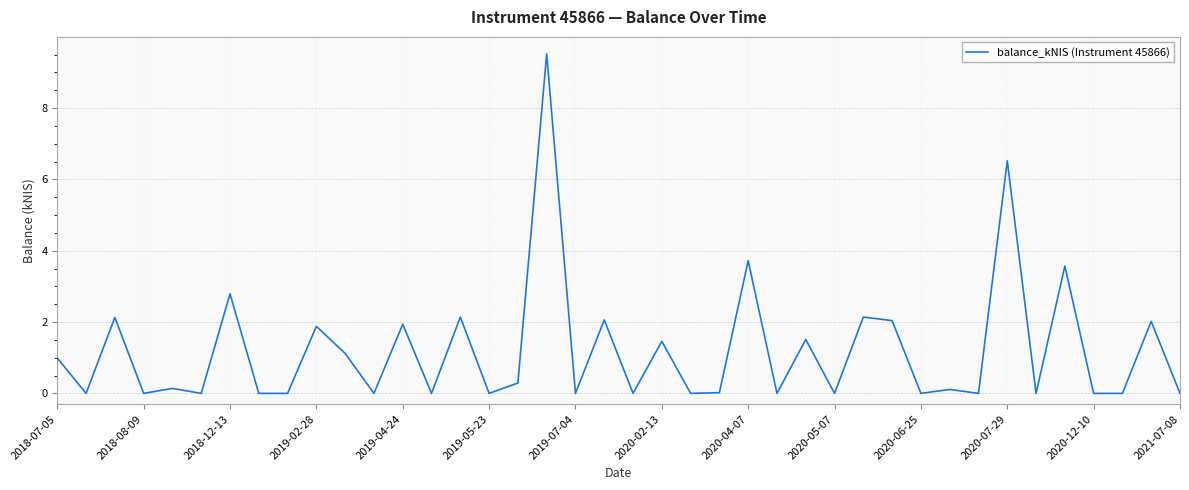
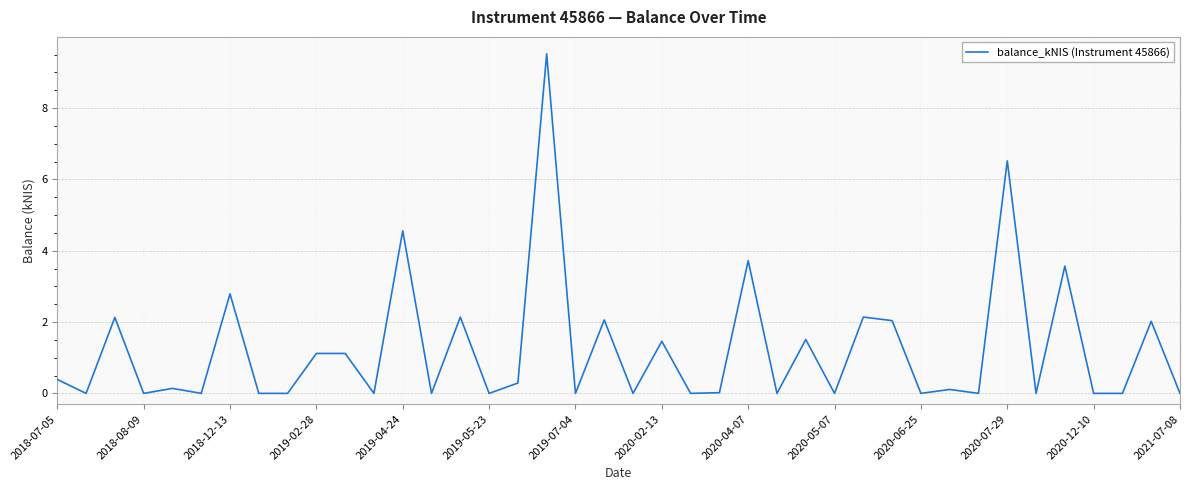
  {
-   "2018-07-05": 1.0,
+   "2018-07-05": 0.4,
    "2018-08-09": 0.0,
    "2018-12-13": 2.8,
-   "2019-02-28": 1.9,
-   "2019-04-24": 1.9,
+   "2019-02-28": 1.1,
+   "2019-04-24": 4.6,
    "2019-05-23": 0.0,
    "2019-07-04": 0.0,
    "2020-02-13": 1.5,
    "2020-04-07": 3.7,
    "2020-05-07": 0.0,
    "2020-06-25": 0.0,
    "2020-07-29": 6.5,
    "2020-12-10": 0.0,
    "2021-07-08": 0.0
  }
